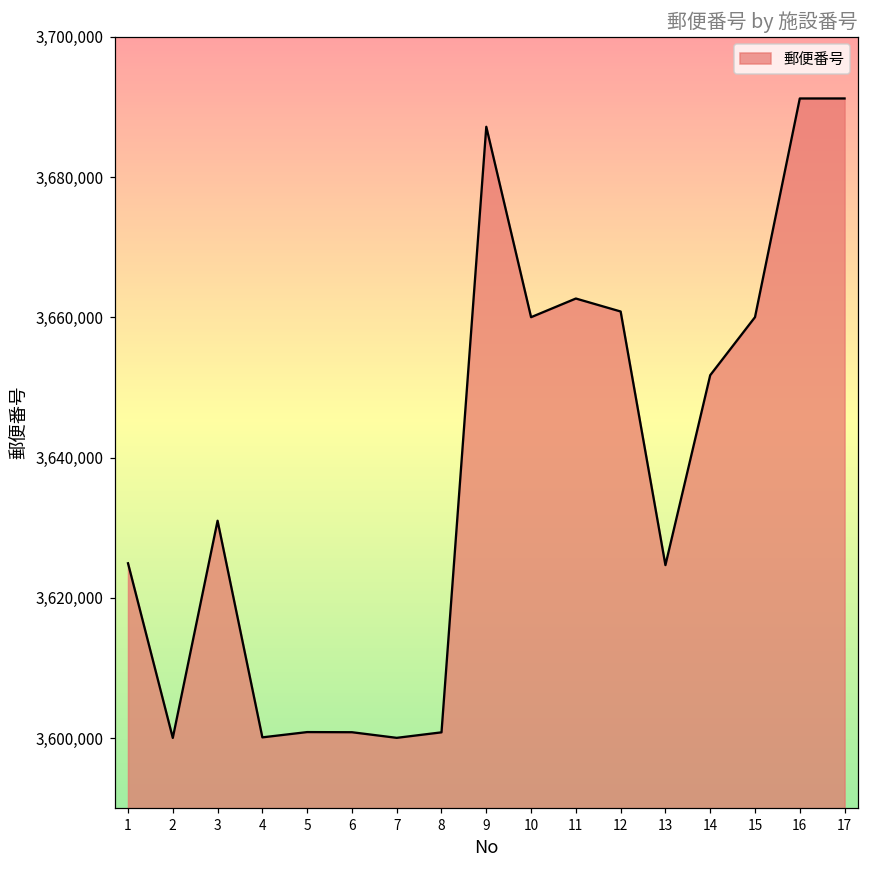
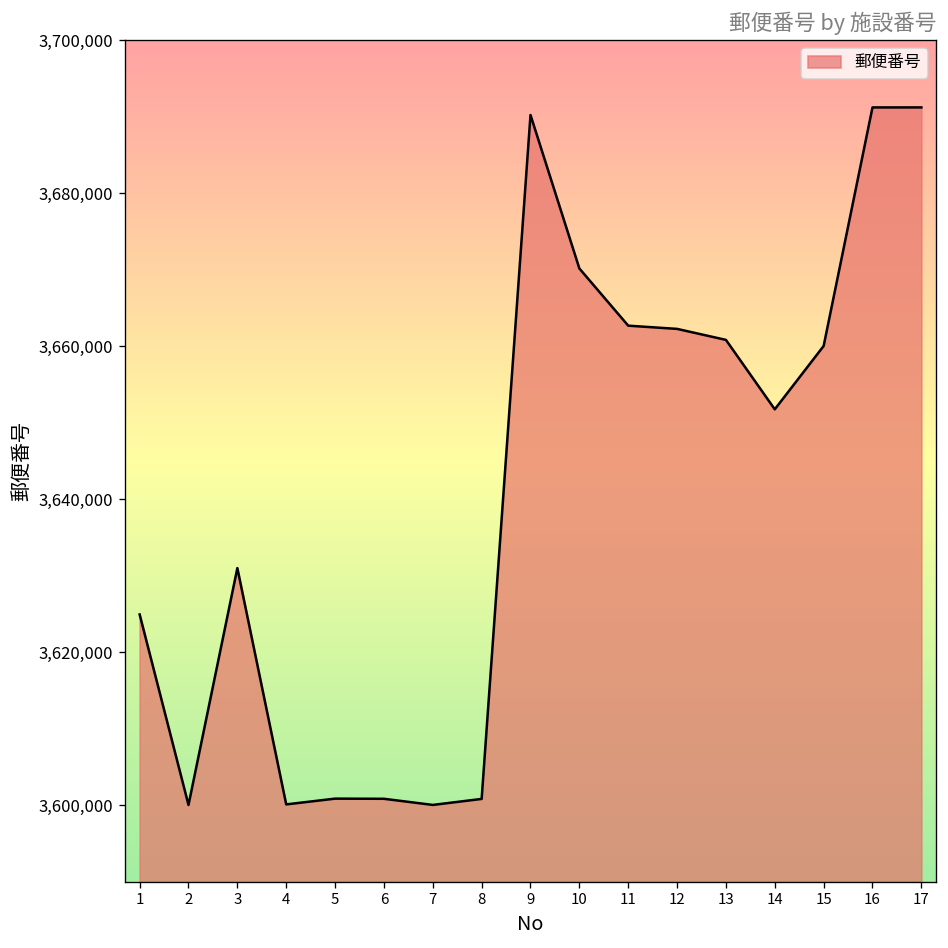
  {
    "1": "3,625,000",
    "2": "3,600,000",
    "3": "3,631,000",
    "4": "3,600,000",
    "5": "3,601,000",
    "6": "3,601,000",
    "7": "3,600,000",
    "8": "3,601,000",
-   "9": "3,687,000",
-   "10": "3,660,000",
+   "9": "3,690,000",
+   "10": "3,670,000",
    "11": "3,663,000",
-   "12": "3,661,000",
-   "13": "3,625,000",
+   "12": "3,662,000",
+   "13": "3,661,000",
    "14": "3,652,000",
    "15": "3,660,000",
    "16": "3,691,000",
    "17": "3,691,000"
  }
